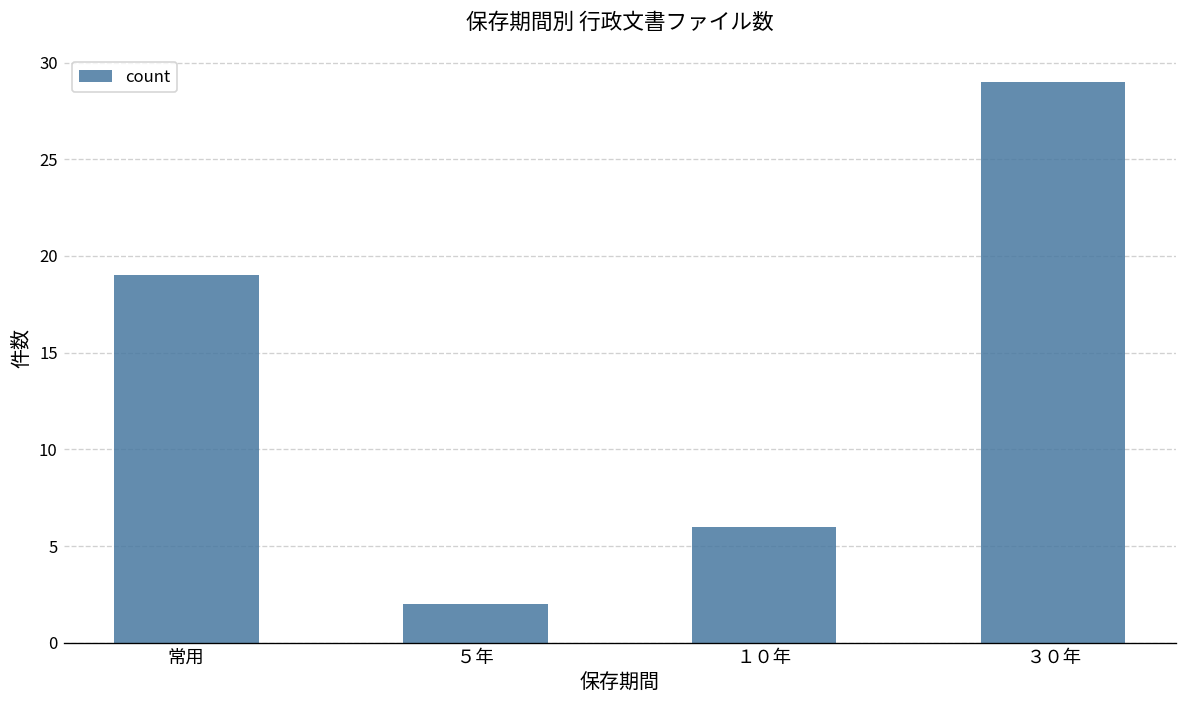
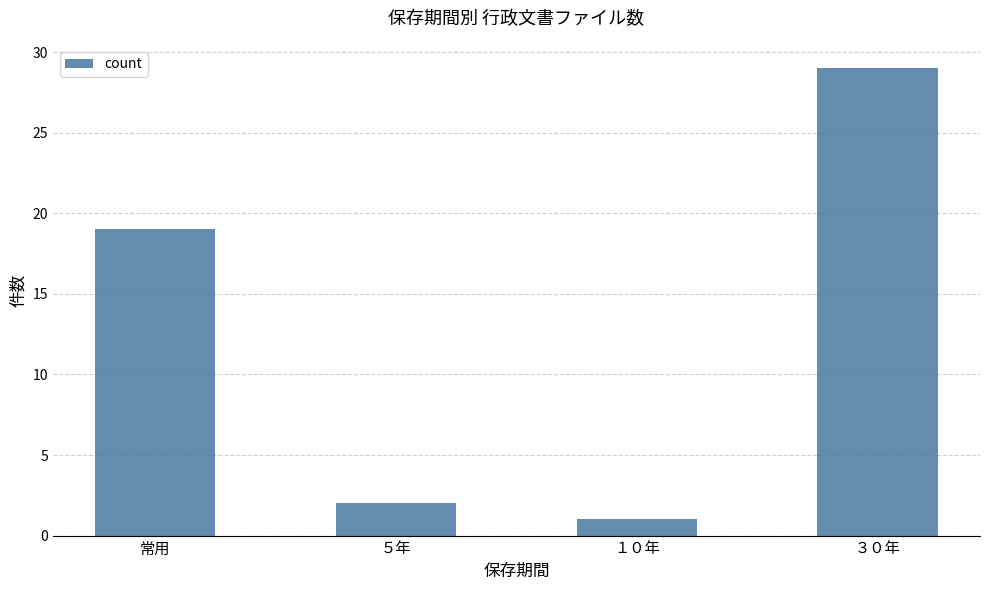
  {
    "常用": 19,
    "５年": 2,
-   "１０年": 6,
+   "１０年": 1,
    "３０年": 29
  }
